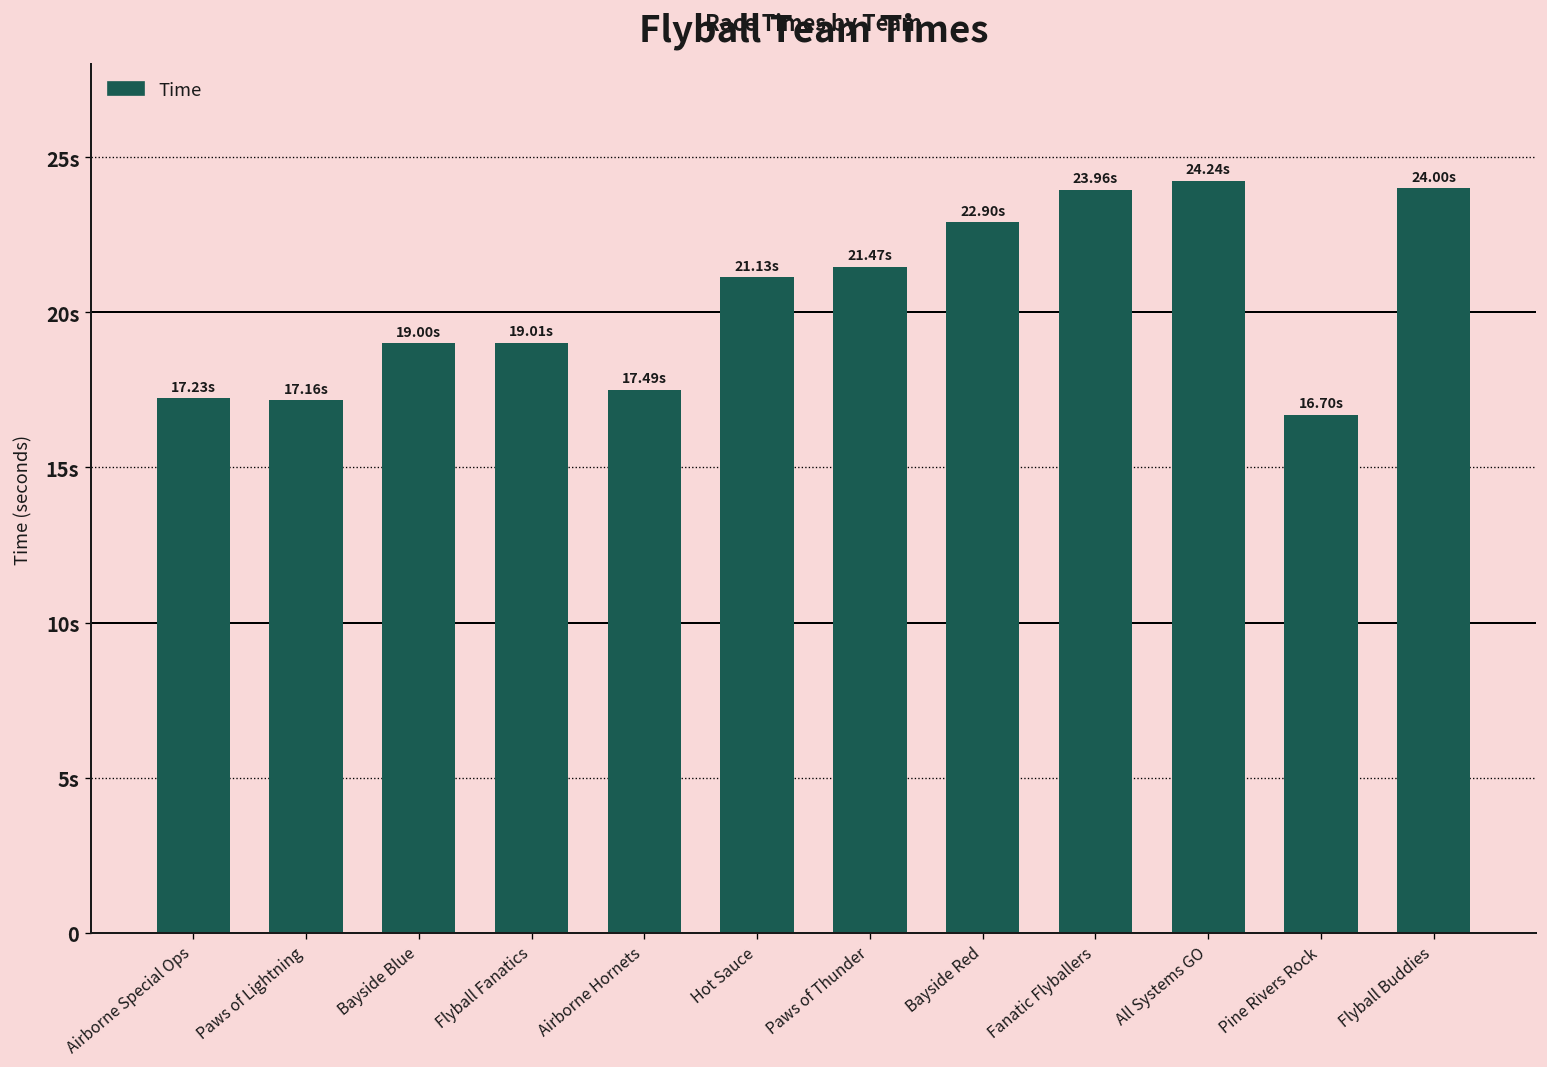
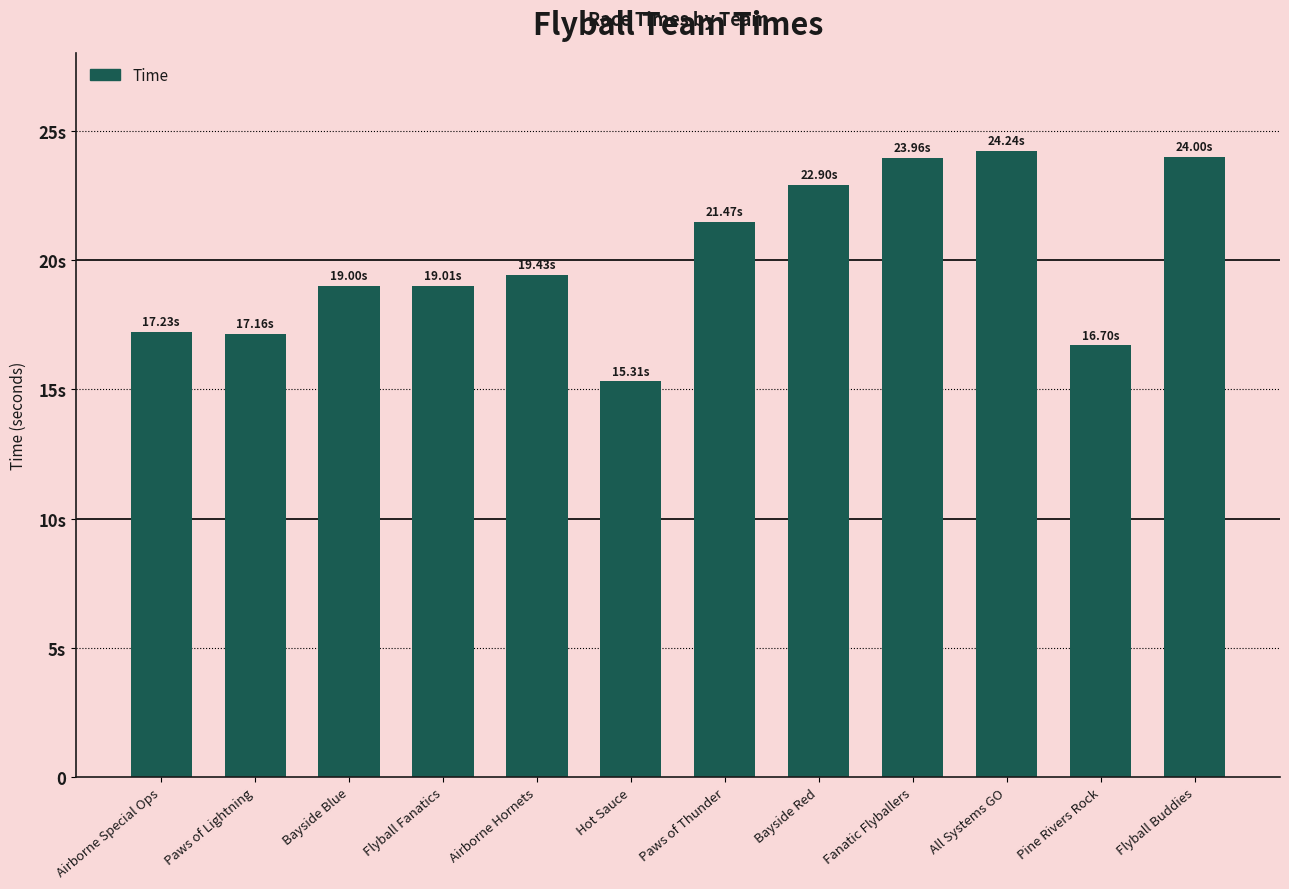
  {
    "Airborne Special Ops": "17.23s",
    "Paws of Lightning": "17.16s",
    "Bayside Blue": "19.00s",
    "Flyball Fanatics": "19.01s",
-   "Airborne Hornets": "17.49s",
-   "Hot Sauce": "21.13s",
+   "Airborne Hornets": "19.43s",
+   "Hot Sauce": "15.31s",
    "Paws of Thunder": "21.47s",
    "Bayside Red": "22.90s",
    "Fanatic Flyballers": "23.96s",
    "All Systems GO": "24.24s",
    "Pine Rivers Rock": "16.70s",
    "Flyball Buddies": "24.00s"
  }
